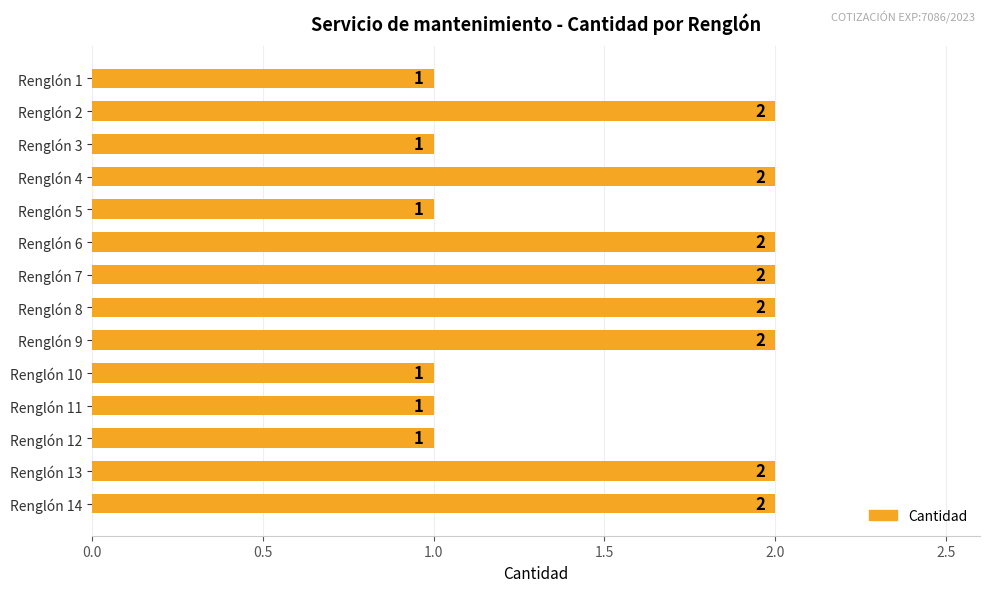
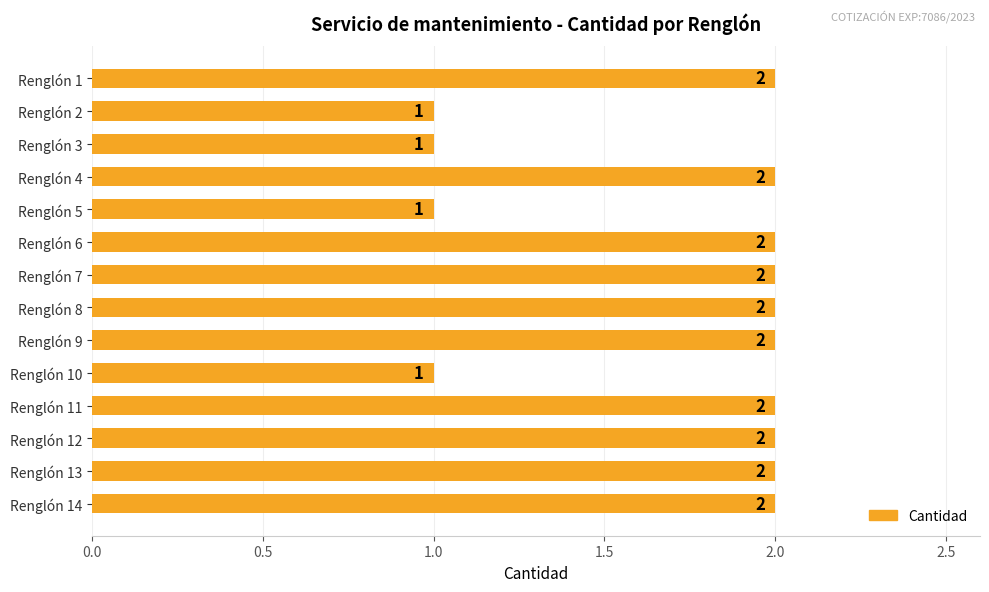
  {
-   "Renglón 1": 1,
-   "Renglón 2": 2,
+   "Renglón 1": 2,
+   "Renglón 2": 1,
    "Renglón 3": 1,
    "Renglón 4": 2,
    "Renglón 5": 1,
    "Renglón 6": 2,
    "Renglón 7": 2,
    "Renglón 8": 2,
    "Renglón 9": 2,
    "Renglón 10": 1,
-   "Renglón 11": 1,
-   "Renglón 12": 1,
+   "Renglón 11": 2,
+   "Renglón 12": 2,
    "Renglón 13": 2,
    "Renglón 14": 2
  }
